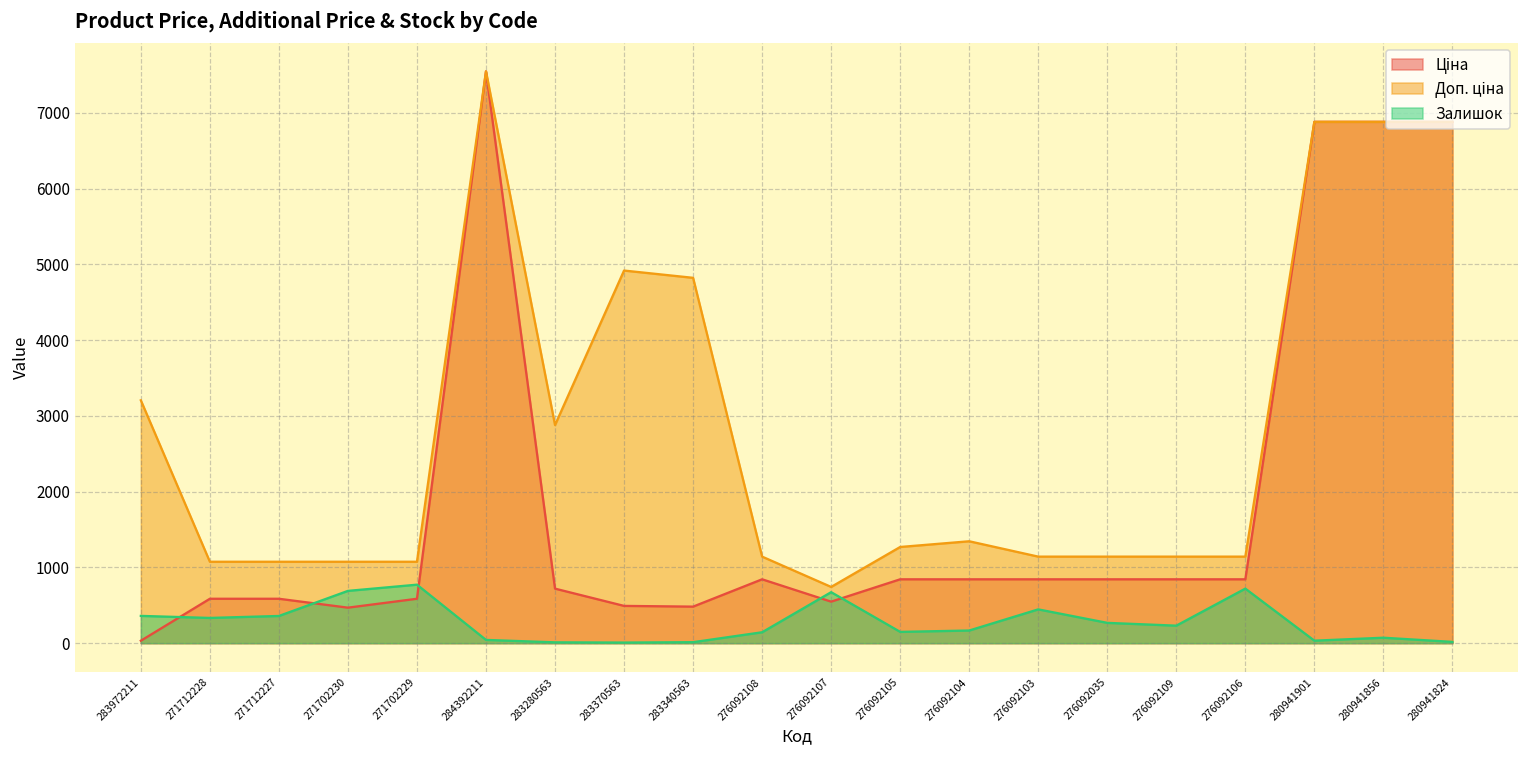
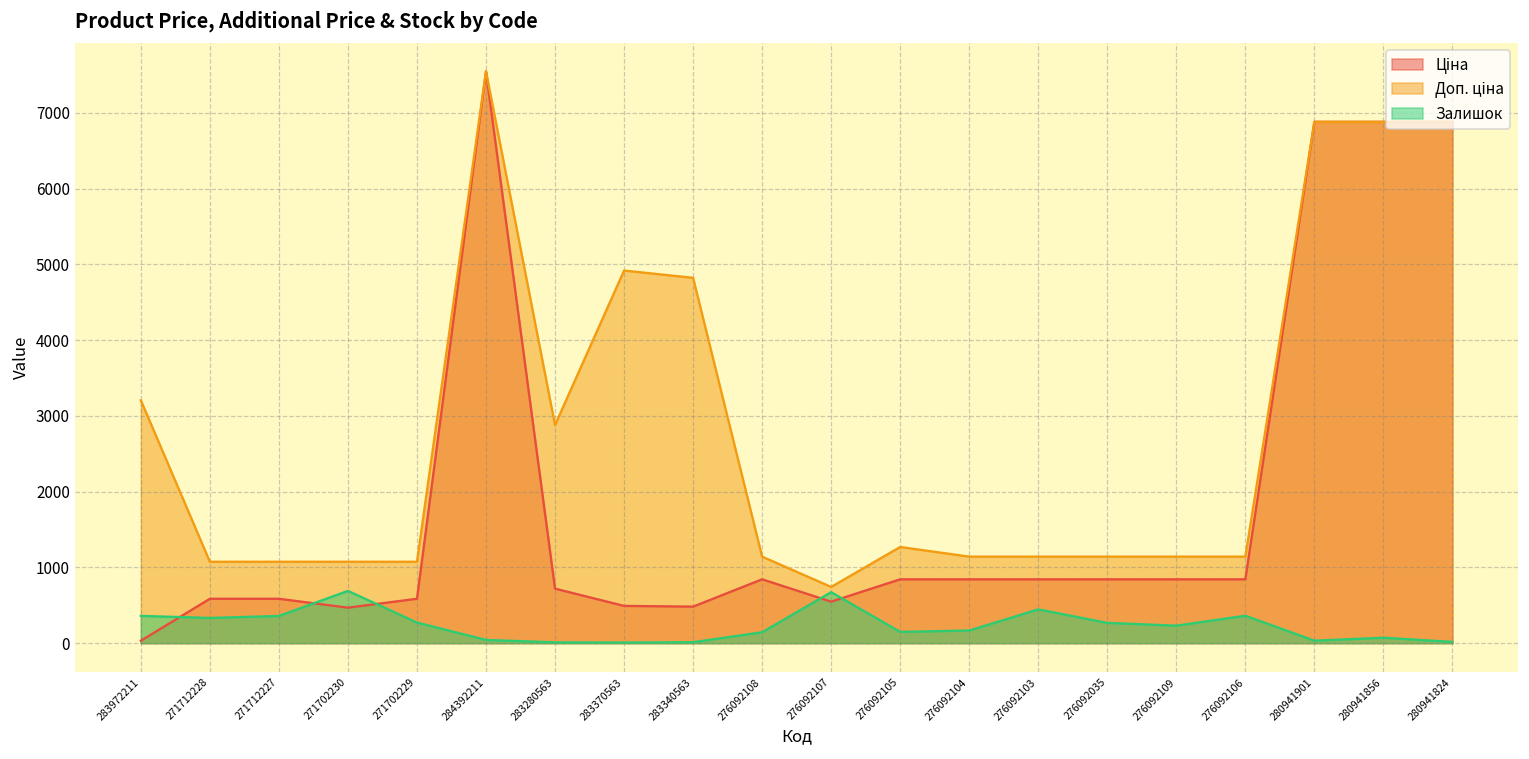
  {
    "Ціна": {
      "283972211": 0,
      "271712228": 600,
      "271712227": 600,
      "271702230": 500,
      "271702229": 600,
      "283280563": 700,
      "283370563": 500,
      "283340563": 500,
      "276092108": 800,
      "276092107": 500,
      "276092105": 800,
      "276092104": 800,
      "276092103": 800,
      "276092035": 800,
      "276092109": 800,
      "276092106": 800
    },
    "Доп. ціна": {
      "283972211": 3200,
      "271712228": 1100,
      "271712227": 1100,
      "271702230": 1100,
      "271702229": 1100,
      "283280563": 2900,
      "283370563": 4900,
      "283340563": 4800,
      "276092108": 1100,
      "276092107": 700,
      "276092105": 1300,
-     "276092104": 1300,
+     "276092104": 1100,
      "276092103": 1100,
      "276092035": 1100,
      "276092109": 1100,
      "276092106": 1100
    },
    "Залишок": {
      "283972211": 400,
      "271712228": 300,
      "271712227": 400,
      "271702230": 700,
-     "271702229": 800,
+     "271702229": 300,
      "284392211": 0,
      "283280563": 0,
      "283370563": 0,
      "283340563": 0,
      "276092108": 100,
      "276092107": 700,
      "276092105": 100,
      "276092104": 200,
      "276092103": 400,
      "276092035": 300,
      "276092109": 200,
-     "276092106": 700,
+     "276092106": 400,
      "280941901": 0,
      "280941856": 100,
      "280941824": 0
    }
  }
